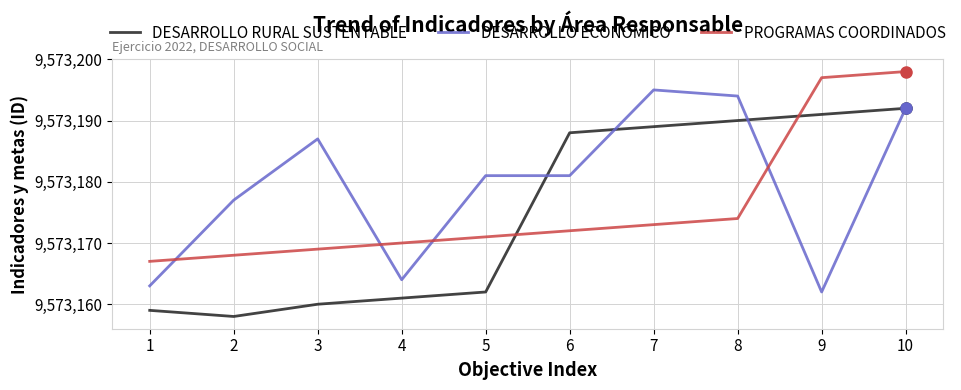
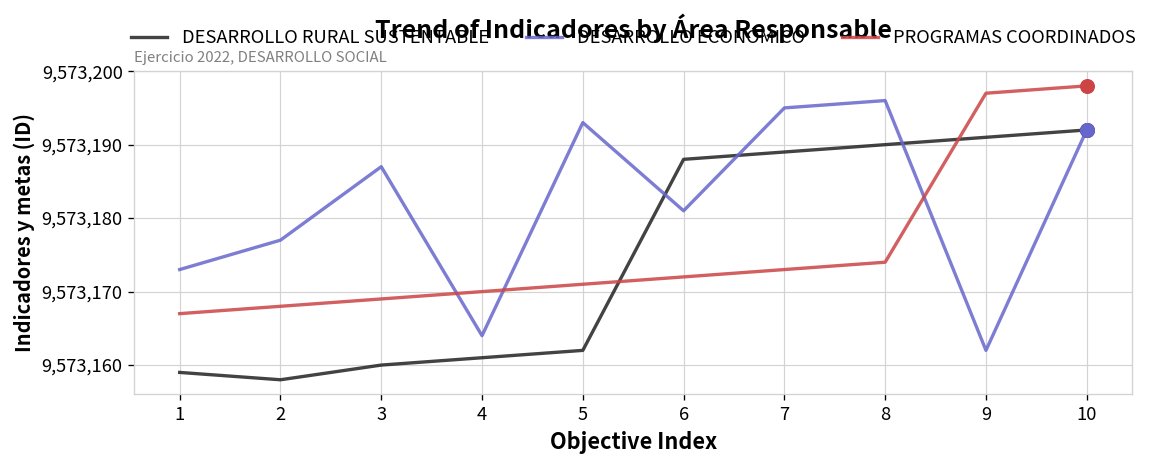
  {
    "DESARROLLO ECONÓMICO": {
-     "1": "9,573,163",
+     "1": "9,573,173",
      "2": "9,573,177",
      "3": "9,573,187",
      "4": "9,573,164",
-     "5": "9,573,181",
+     "5": "9,573,193",
      "6": "9,573,181",
      "7": "9,573,195",
-     "8": "9,573,194",
+     "8": "9,573,196",
      "9": "9,573,162"
    }
  }
